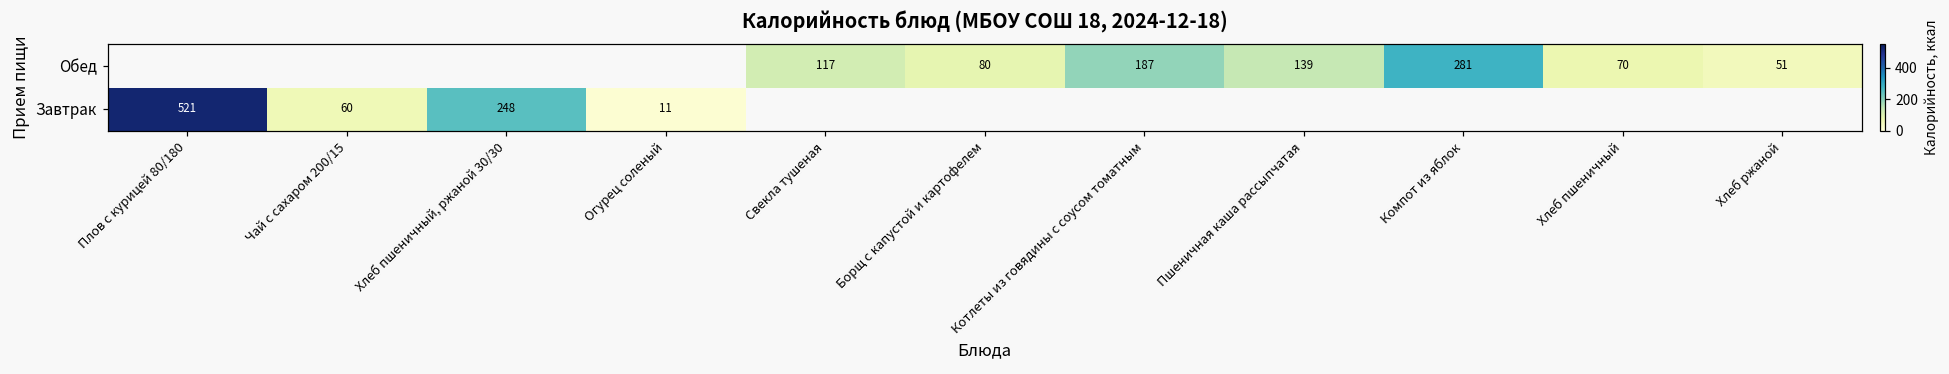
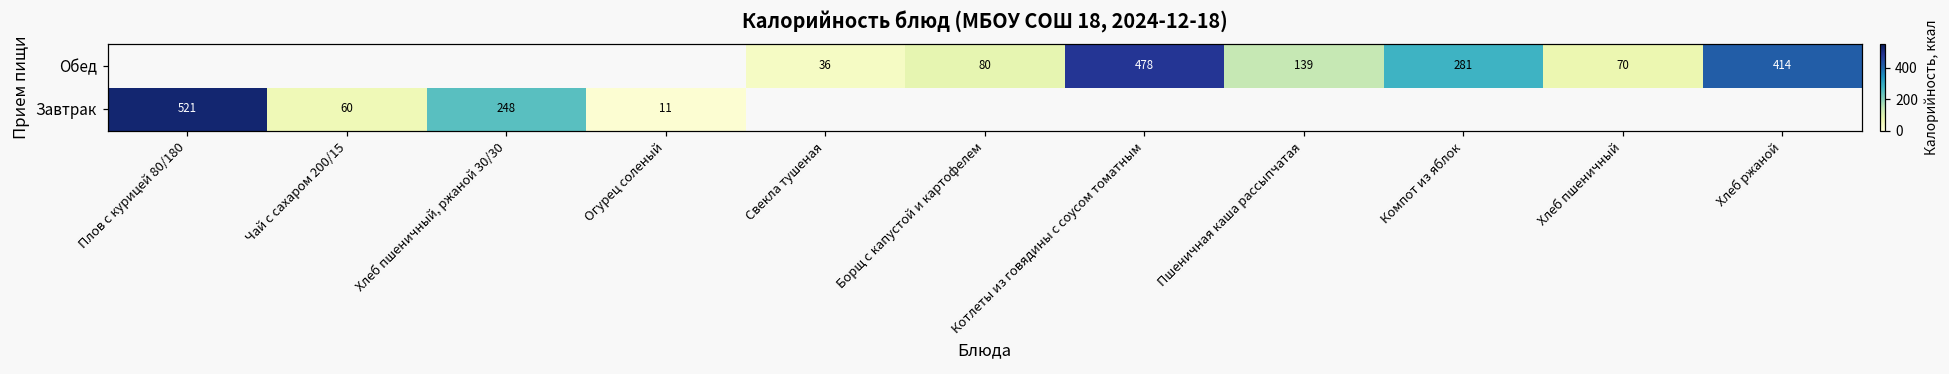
  {
    "Обед": {
-     "Свекла тушеная": 117,
+     "Свекла тушеная": 36,
      "Борщ с капустой и картофелем": 80,
-     "Котлеты из говядины с соусом томатным": 187,
+     "Котлеты из говядины с соусом томатным": 478,
      "Пшеничная каша рассыпчатая": 139,
      "Компот из яблок": 281,
      "Хлеб пшеничный": 70,
-     "Хлеб ржаной": 51
+     "Хлеб ржаной": 414
    },
    "Завтрак": {
      "Плов с курицей 80/180": 521,
      "Чай с сахаром 200/15": 60,
      "Хлеб пшеничный, ржаной 30/30": 248,
      "Огурец соленый": 11
    }
  }
